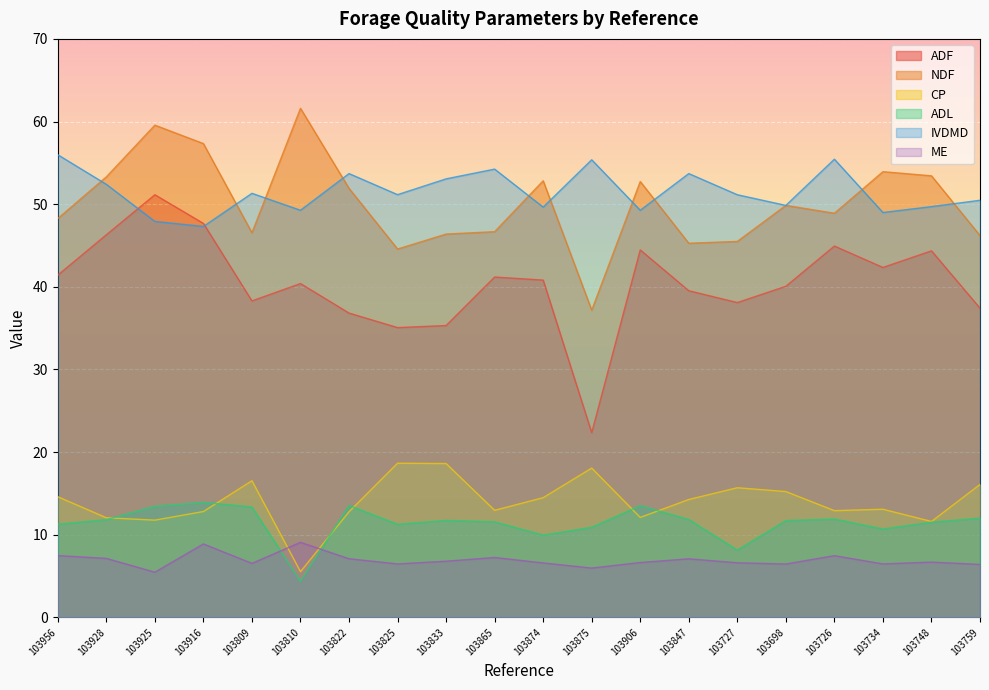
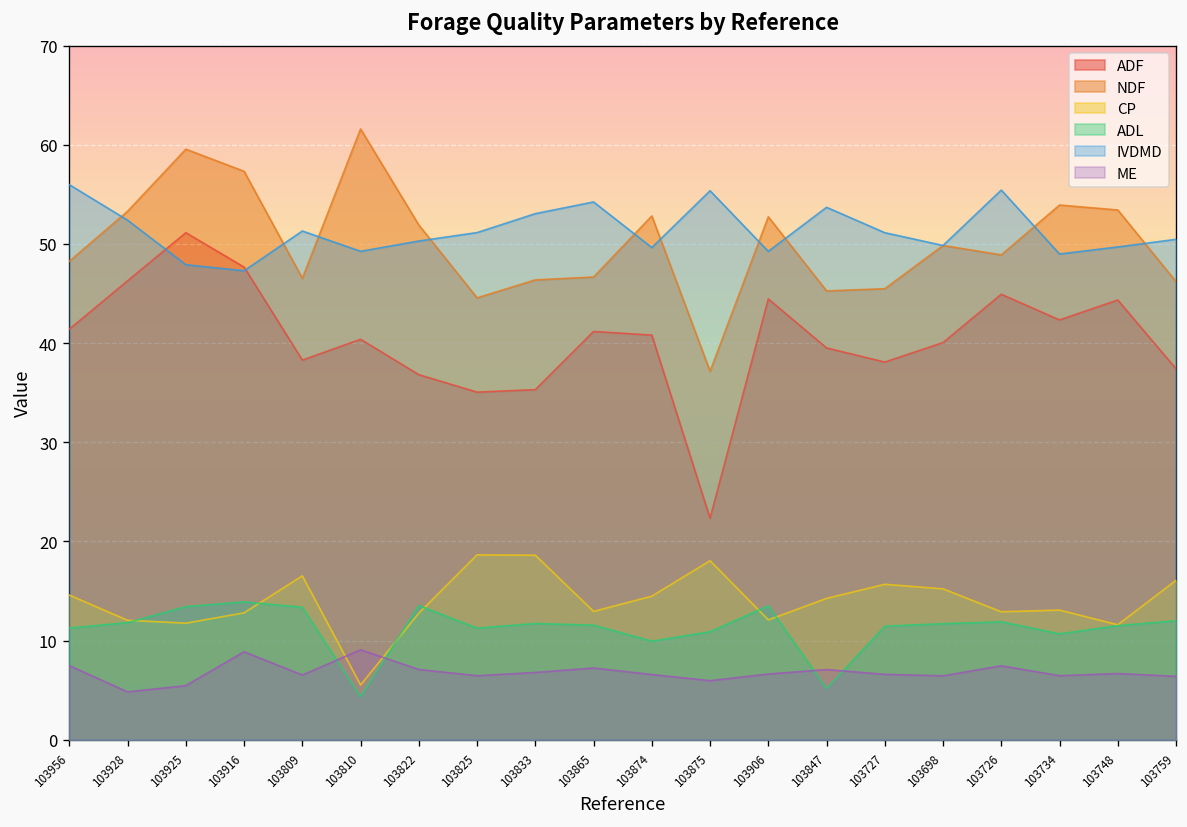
  {
    "ADL": {
      "103956": 11,
      "103925": 13,
      "103916": 14,
      "103809": 13,
      "103810": 4,
      "103822": 14,
      "103825": 11,
      "103833": 12,
      "103865": 12,
      "103874": 10,
      "103875": 11,
      "103906": 14,
-     "103847": 12,
-     "103727": 8,
+     "103847": 5,
+     "103727": 11,
      "103698": 12,
      "103726": 12,
      "103734": 11,
      "103759": 12
    },
    "IVDMD": {
      "103956": 56,
      "103928": 52,
      "103925": 48,
      "103916": 47,
      "103809": 51,
      "103810": 49,
-     "103822": 54,
+     "103822": 50,
      "103825": 51,
      "103833": 53,
      "103865": 54,
      "103874": 50,
      "103875": 55,
      "103906": 49,
      "103847": 54,
      "103727": 51,
      "103726": 55,
      "103734": 49,
      "103748": 50,
      "103759": 50
    },
    "ME": {
      "103956": 7,
-     "103928": 7,
+     "103928": 5,
      "103925": 5,
      "103916": 9,
      "103809": 7,
      "103810": 9,
      "103822": 7,
      "103825": 6,
      "103833": 7,
      "103865": 7,
      "103874": 7,
      "103875": 6,
      "103906": 7,
      "103847": 7,
      "103727": 7,
      "103698": 6,
      "103726": 7,
      "103734": 6,
      "103748": 7,
      "103759": 6
    }
  }
